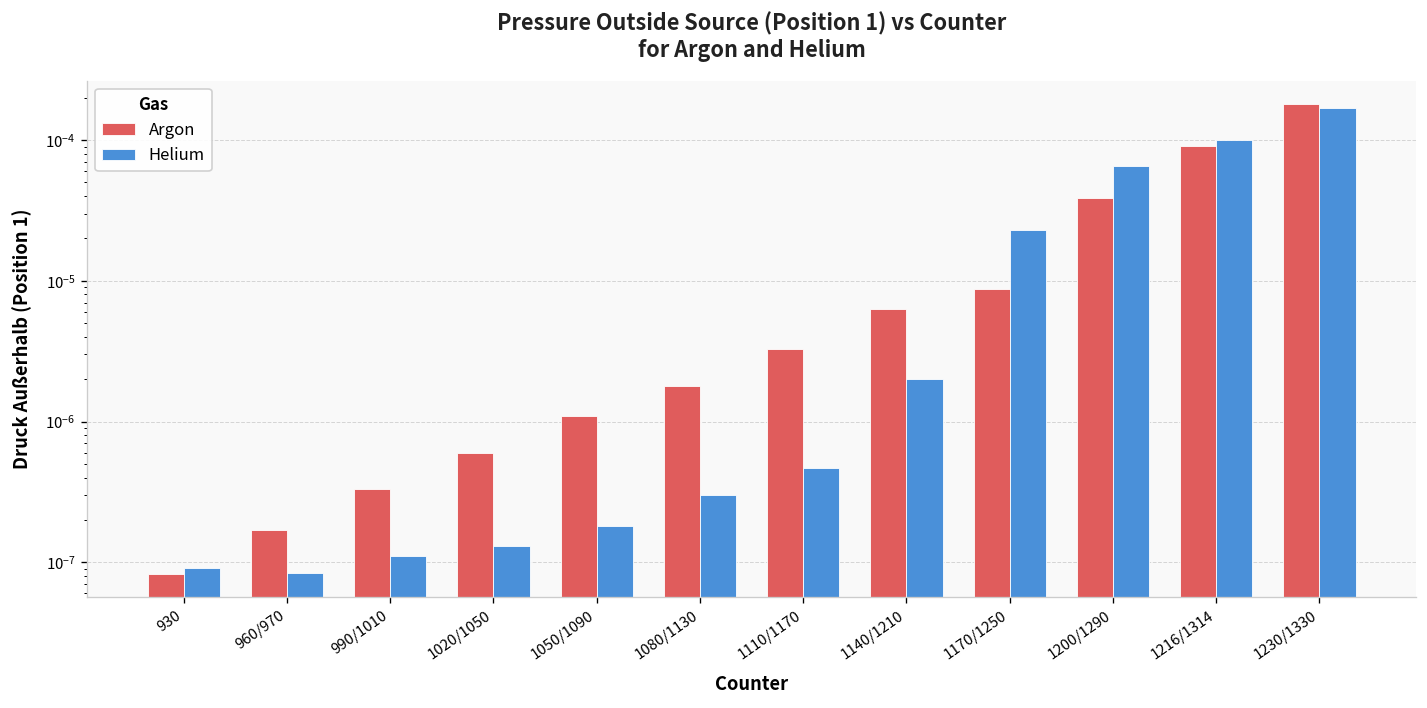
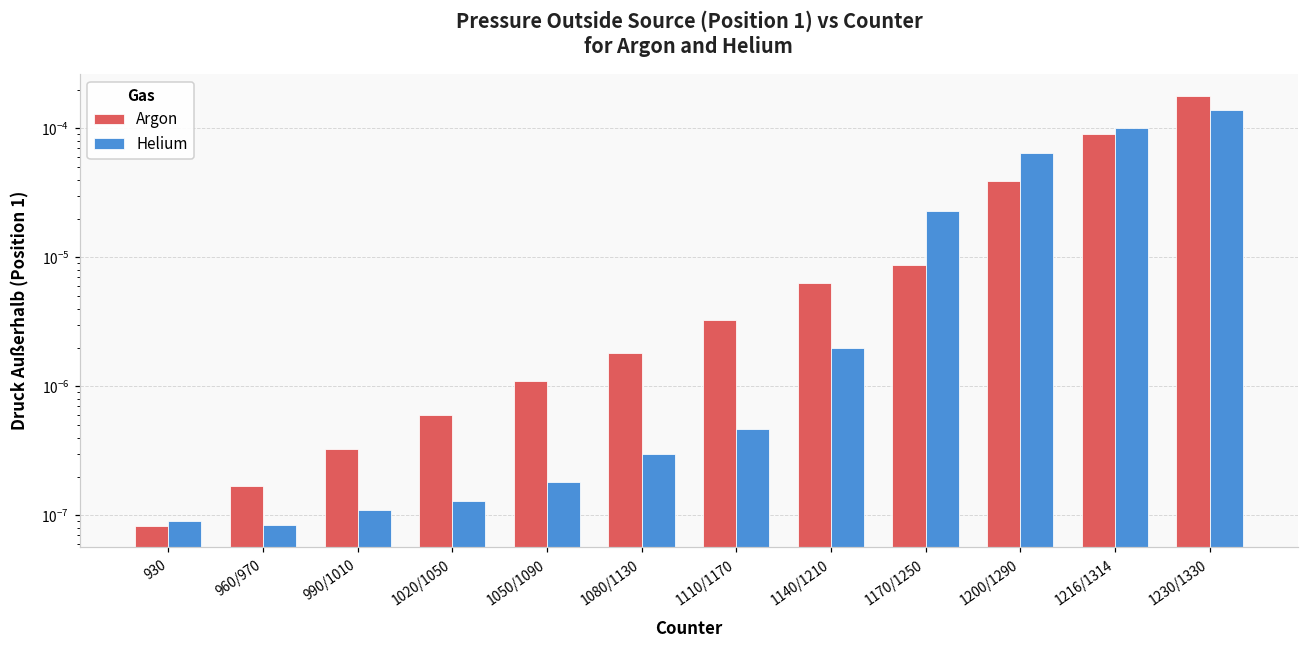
  {
    "Argon": {
      "930": 0.00000008,
      "960/970": 0.00000017,
      "990/1010": 0.00000033,
      "1020/1050": 0.0000006,
      "1050/1090": 0.0000011,
      "1080/1130": 0.0000018,
      "1110/1170": 0.0000033,
      "1140/1210": 0.000006,
      "1170/1250": 0.000009,
      "1200/1290": 0.00004,
      "1216/1314": 0.00009,
      "1230/1330": 0.00018
    },
    "Helium": {
      "930": 0.00000009,
      "960/970": 0.00000008,
      "990/1010": 0.00000011,
      "1020/1050": 0.00000013,
      "1050/1090": 0.00000018,
      "1080/1130": 0.00000030,
      "1110/1170": 0.00000047,
      "1140/1210": 0.0000020,
      "1170/1250": 0.000023,
      "1200/1290": 0.00007,
      "1216/1314": 0.00010,
-     "1230/1330": 0.00017
+     "1230/1330": 0.00014
    }
  }
